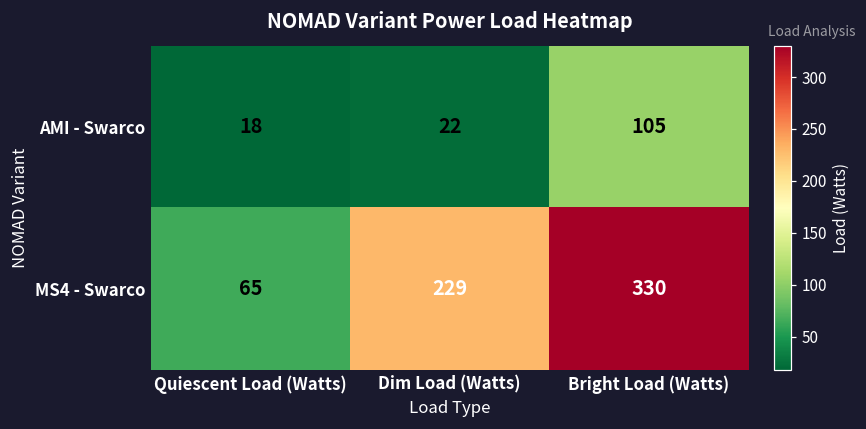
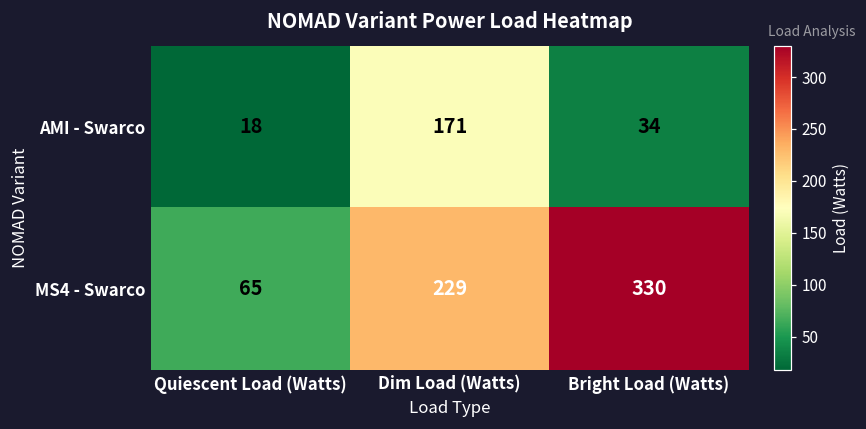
  {
    "AMI - Swarco": {
      "Quiescent Load (Watts)": 18,
-     "Dim Load (Watts)": 22,
-     "Bright Load (Watts)": 105
+     "Dim Load (Watts)": 171,
+     "Bright Load (Watts)": 34
    },
    "MS4 - Swarco": {
      "Quiescent Load (Watts)": 65,
      "Dim Load (Watts)": 229,
      "Bright Load (Watts)": 330
    }
  }
